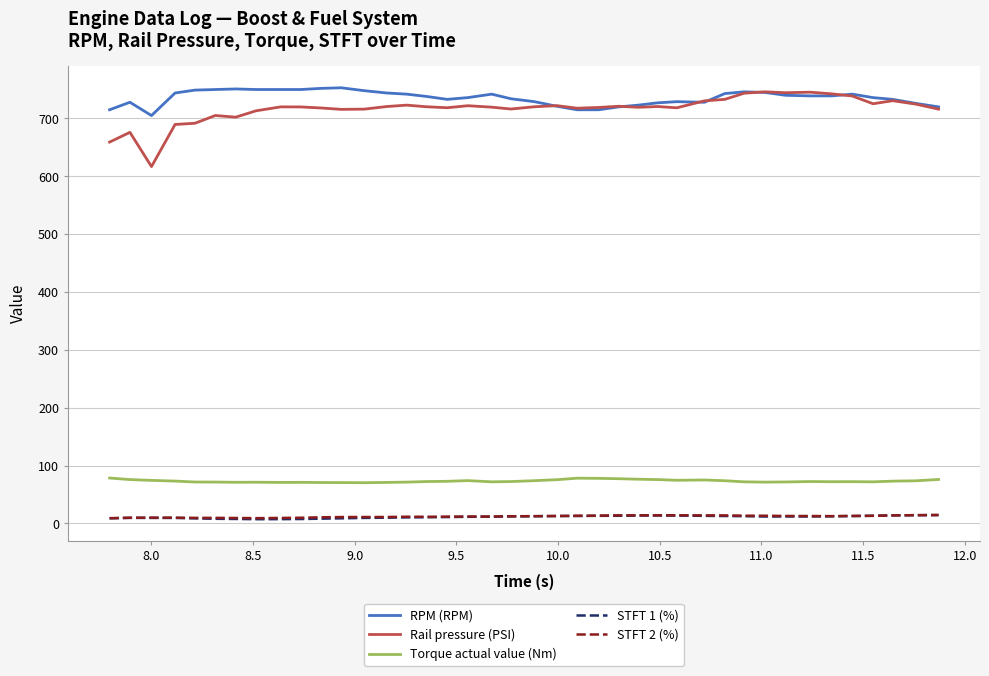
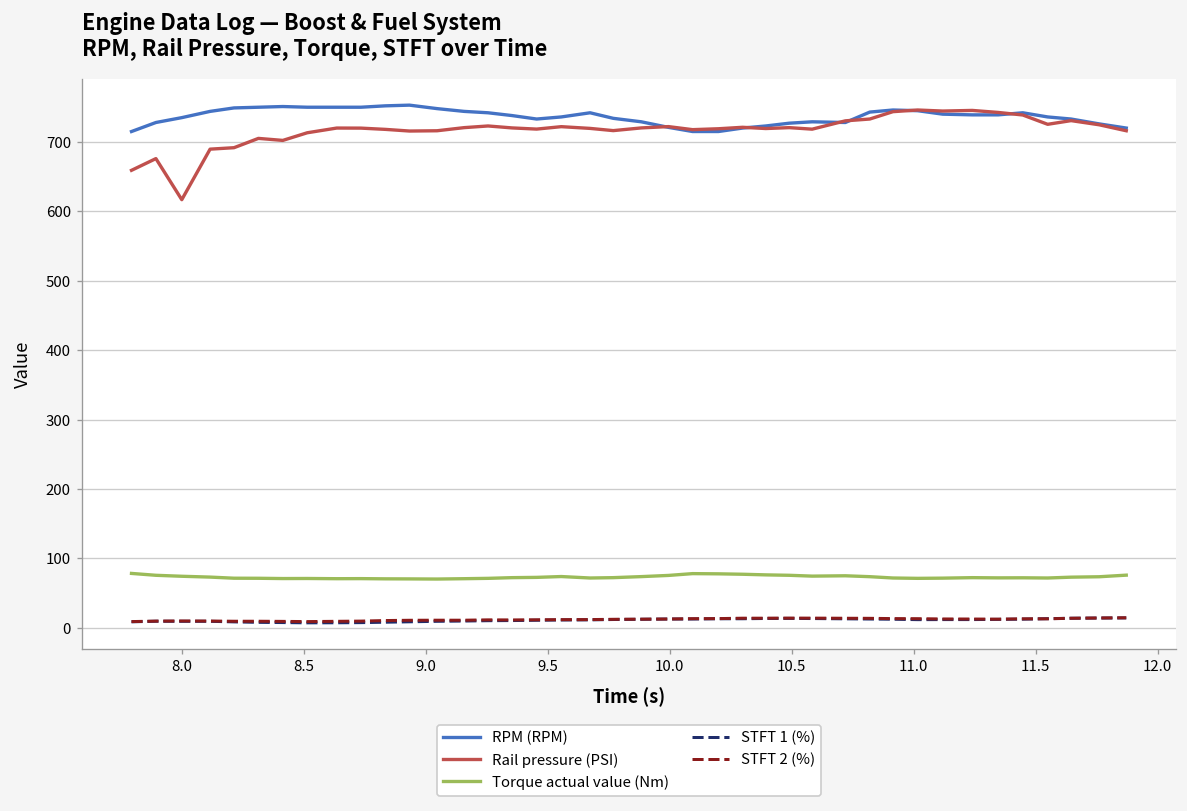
  {
    "RPM (RPM)": {
-     "8.0": 710
+     "8.0": 740
    },
    "Rail pressure (PSI)": {
      "8.0": 620
    },
    "Torque actual value (Nm)": {
      "8.0": 70
    }
  }
